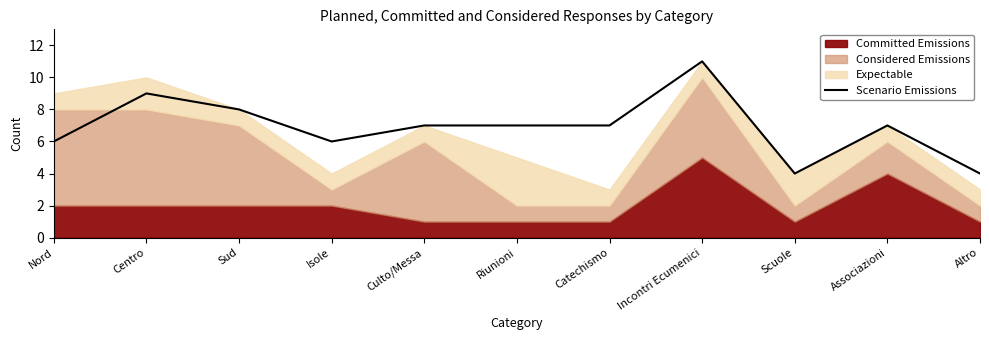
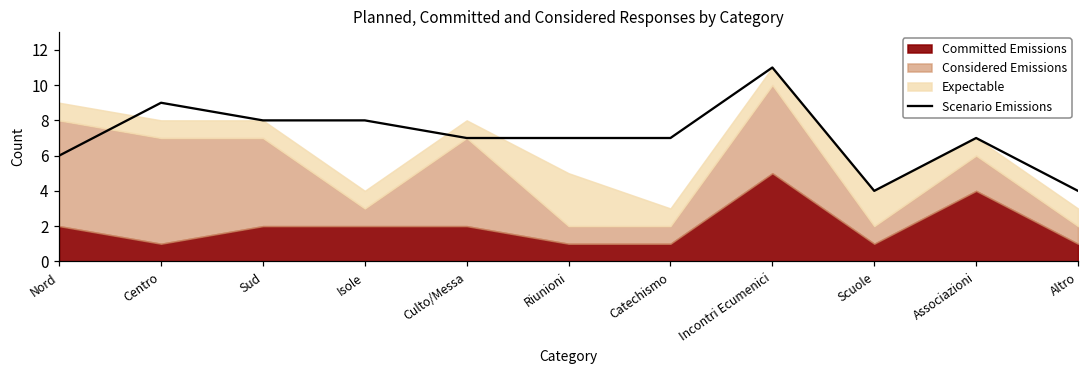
  {
    "Scenario Emissions": {
      "Nord": 6,
      "Centro": 9,
-     "Isole": 6,
+     "Isole": 8,
      "Riunioni": 7,
      "Catechismo": 7,
      "Altro": 4
    },
    "Committed Emissions": {
      "Nord": 2,
-     "Centro": 2,
+     "Centro": 1,
      "Sud": 2,
      "Isole": 2,
-     "Culto/Messa": 1,
+     "Culto/Messa": 2,
      "Riunioni": 1,
      "Catechismo": 1,
      "Incontri Ecumenici": 5,
      "Scuole": 1,
      "Associazioni": 4,
      "Altro": 1
    },
    "Considered Emissions": {
      "Nord": 6,
      "Centro": 6,
      "Sud": 5,
      "Isole": 1,
      "Riunioni": 1,
      "Catechismo": 1,
      "Incontri Ecumenici": 5,
      "Scuole": 1,
      "Associazioni": 2,
      "Altro": 1
    },
    "Expectable": {
      "Nord": 1,
-     "Centro": 2,
+     "Centro": 1,
      "Isole": 1,
      "Riunioni": 3,
      "Catechismo": 1,
      "Altro": 1
    }
  }
